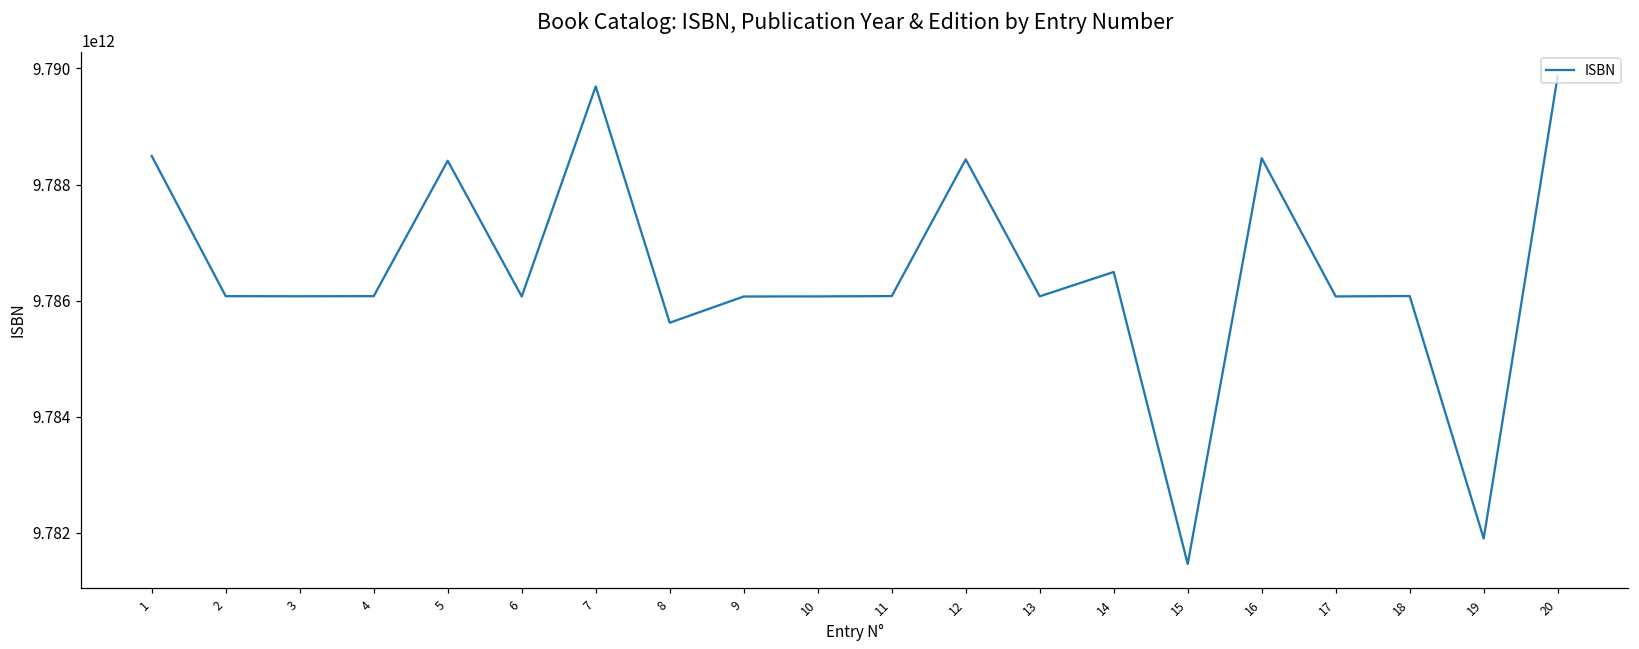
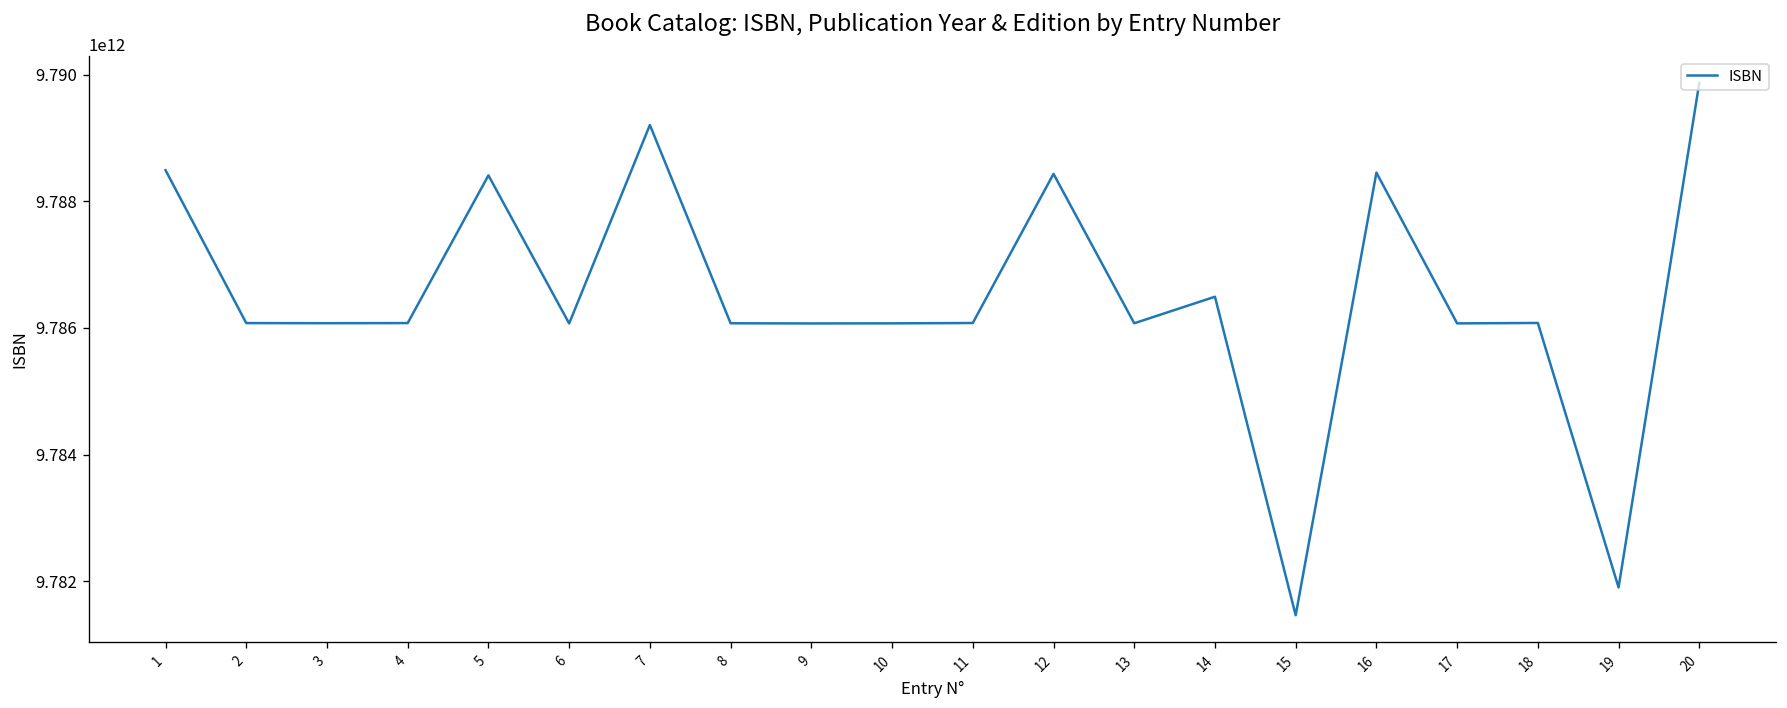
  {
    "1": 9788500000000,
    "2": 9786100000000,
    "3": 9786100000000,
    "4": 9786100000000,
    "5": 9788400000000,
    "6": 9786100000000,
-   "7": 9789700000000,
-   "8": 9785600000000,
+   "7": 9789200000000,
+   "8": 9786100000000,
    "9": 9786100000000,
    "10": 9786100000000,
    "11": 9786100000000,
    "12": 9788400000000,
    "13": 9786100000000,
    "14": 9786500000000,
    "15": 9781500000000,
    "16": 9788500000000,
    "17": 9786100000000,
    "18": 9786100000000,
    "19": 9781900000000
  }
